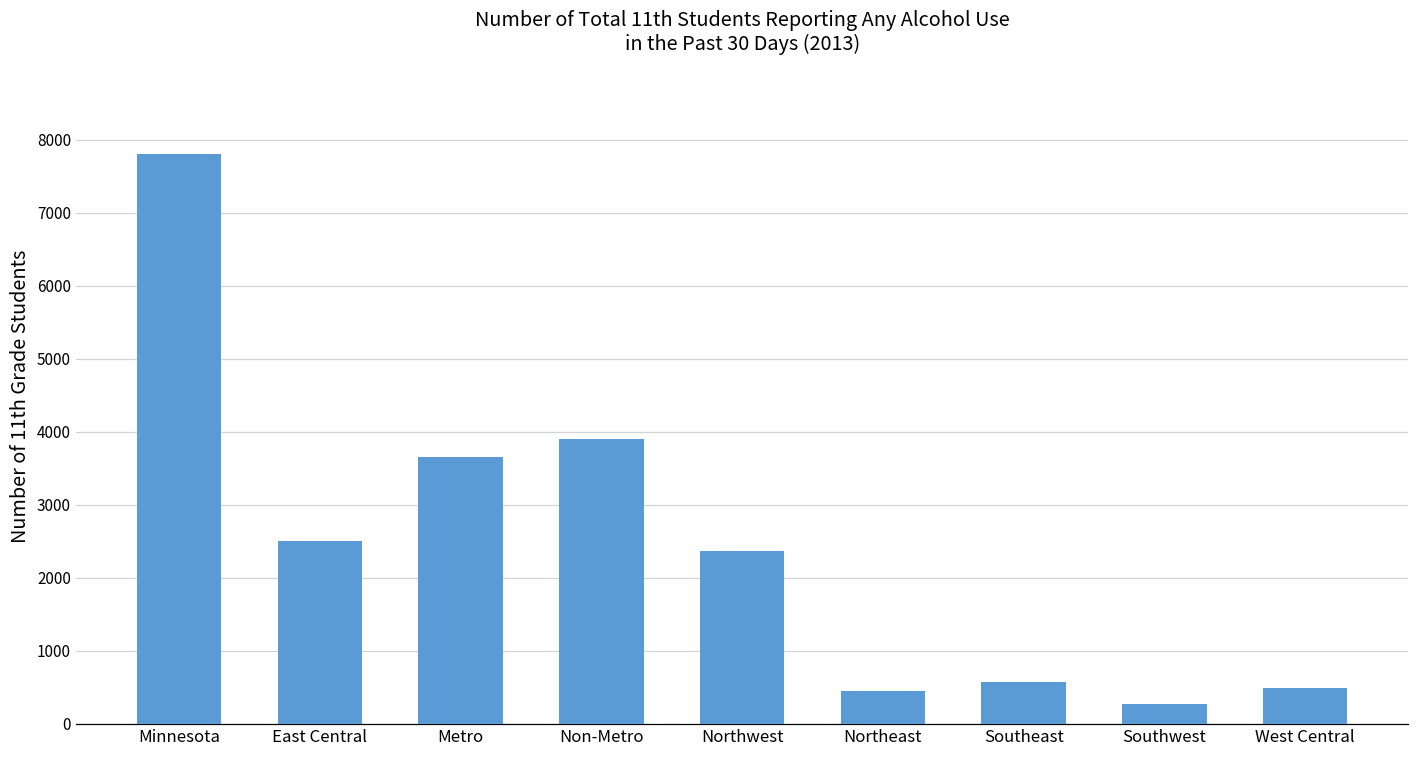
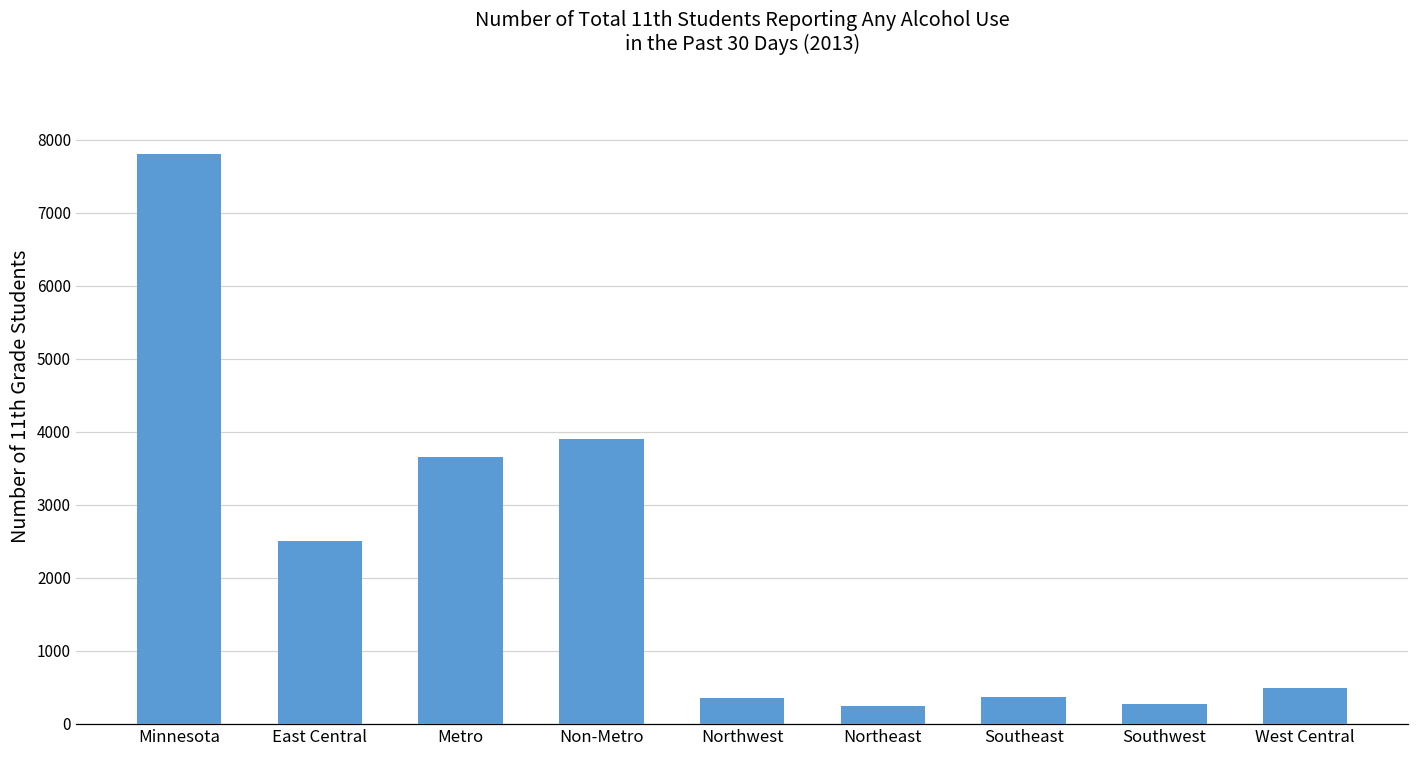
  {
    "Minnesota": 7800,
    "East Central": 2500,
    "Metro": 3700,
    "Non-Metro": 3900,
-   "Northwest": 2400,
-   "Northeast": 400,
-   "Southeast": 600,
+   "Northwest": 400,
+   "Northeast": 300,
+   "Southeast": 400,
    "Southwest": 300,
    "West Central": 500
  }
